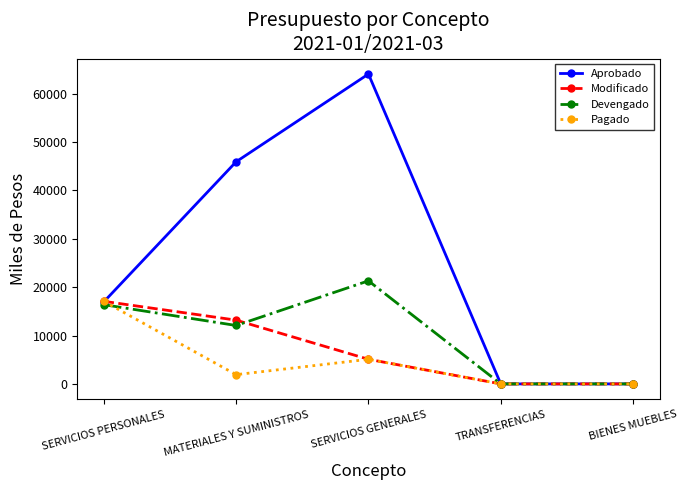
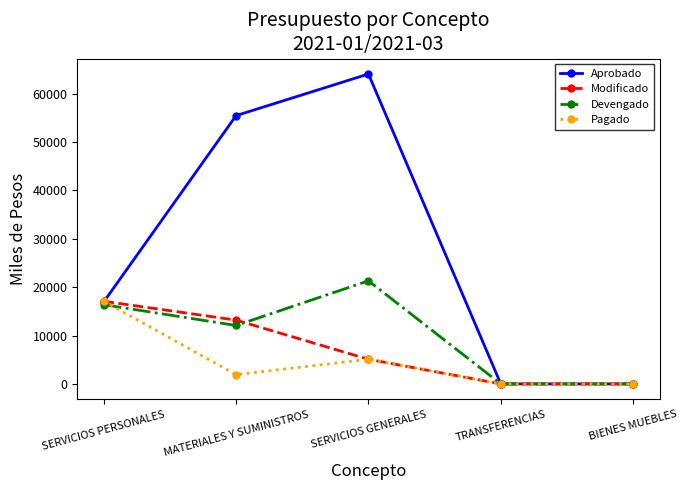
  {
    "Aprobado": {
-     "MATERIALES Y SUMINISTROS": 46000,
+     "MATERIALES Y SUMINISTROS": 55000,
      "SERVICIOS GENERALES": 64000
    },
    "Modificado": {
      "MATERIALES Y SUMINISTROS": 13000
    },
    "Devengado": {
      "SERVICIOS PERSONALES": 16000,
      "MATERIALES Y SUMINISTROS": 12000,
      "SERVICIOS GENERALES": 21000
    },
    "Pagado": {
      "MATERIALES Y SUMINISTROS": 2000
    }
  }
